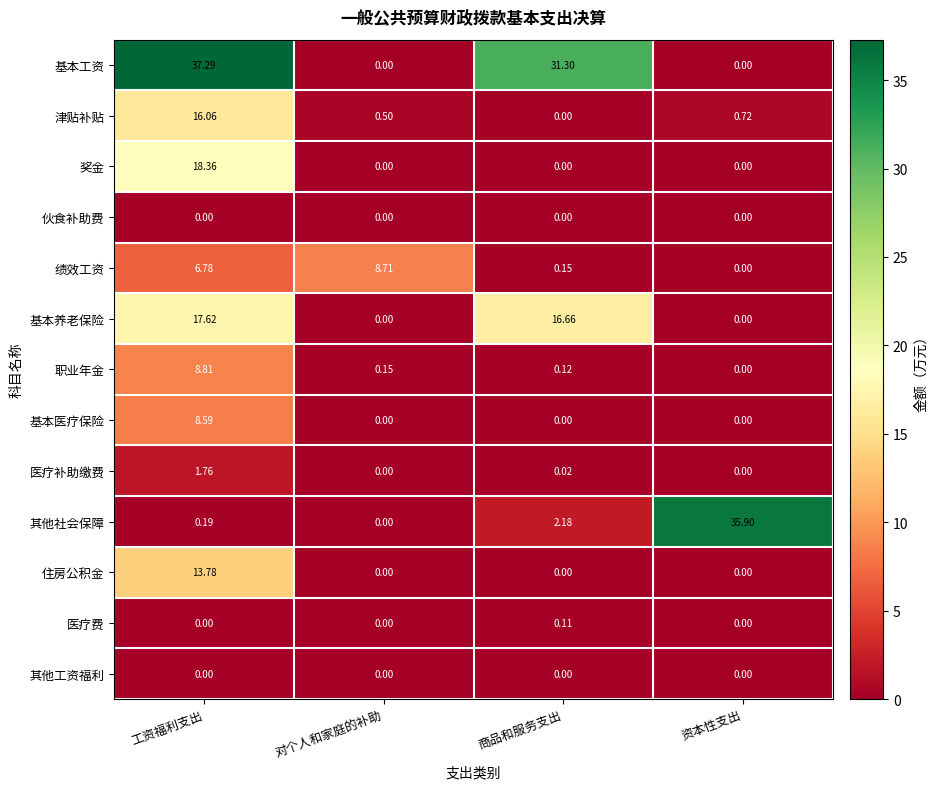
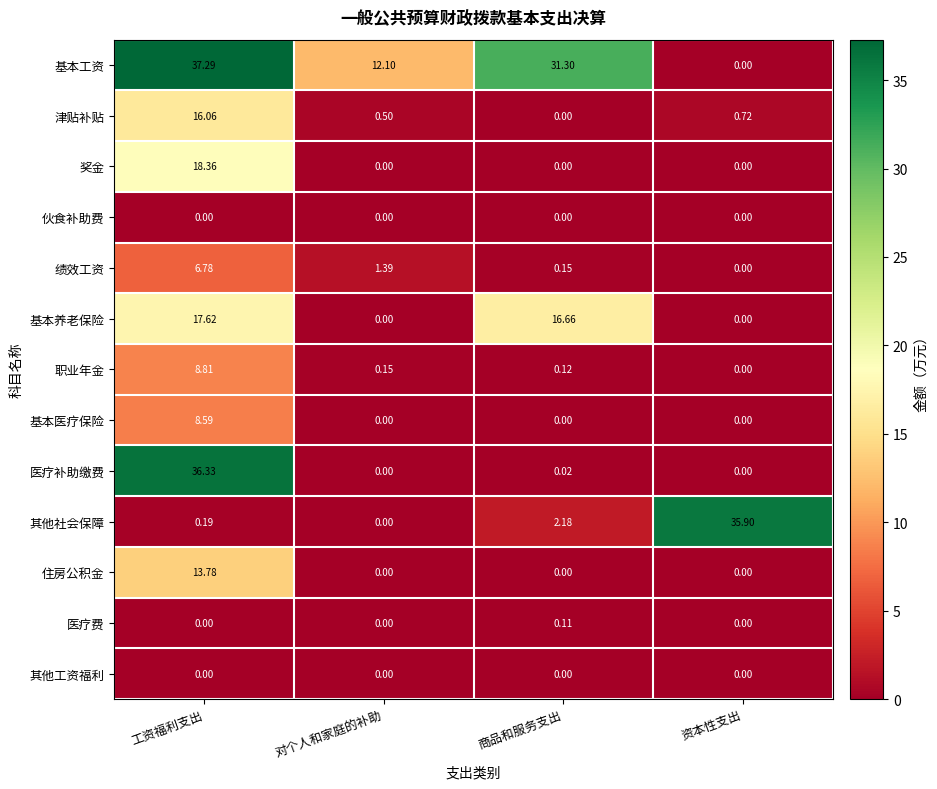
  {
    "基本工资": {
      "工资福利支出": 37.29,
-     "对个人和家庭的补助": 0.00,
+     "对个人和家庭的补助": 12.10,
      "商品和服务支出": 31.30,
      "资本性支出": 0.00
    },
    "津贴补贴": {
      "工资福利支出": 16.06,
      "对个人和家庭的补助": 0.50,
      "商品和服务支出": 0.00,
      "资本性支出": 0.72
    },
    "奖金": {
      "工资福利支出": 18.36,
      "对个人和家庭的补助": 0.00,
      "商品和服务支出": 0.00,
      "资本性支出": 0.00
    },
    "伙食补助费": {
      "工资福利支出": 0.00,
      "对个人和家庭的补助": 0.00,
      "商品和服务支出": 0.00,
      "资本性支出": 0.00
    },
    "绩效工资": {
      "工资福利支出": 6.78,
-     "对个人和家庭的补助": 8.71,
+     "对个人和家庭的补助": 1.39,
      "商品和服务支出": 0.15,
      "资本性支出": 0.00
    },
    "基本养老保险": {
      "工资福利支出": 17.62,
      "对个人和家庭的补助": 0.00,
      "商品和服务支出": 16.66,
      "资本性支出": 0.00
    },
    "职业年金": {
      "工资福利支出": 8.81,
      "对个人和家庭的补助": 0.15,
      "商品和服务支出": 0.12,
      "资本性支出": 0.00
    },
    "基本医疗保险": {
      "工资福利支出": 8.59,
      "对个人和家庭的补助": 0.00,
      "商品和服务支出": 0.00,
      "资本性支出": 0.00
    },
    "医疗补助缴费": {
-     "工资福利支出": 1.76,
+     "工资福利支出": 36.33,
      "对个人和家庭的补助": 0.00,
      "商品和服务支出": 0.02,
      "资本性支出": 0.00
    },
    "其他社会保障": {
      "工资福利支出": 0.19,
      "对个人和家庭的补助": 0.00,
      "商品和服务支出": 2.18,
      "资本性支出": 35.90
    },
    "住房公积金": {
      "工资福利支出": 13.78,
      "对个人和家庭的补助": 0.00,
      "商品和服务支出": 0.00,
      "资本性支出": 0.00
    },
    "医疗费": {
      "工资福利支出": 0.00,
      "对个人和家庭的补助": 0.00,
      "商品和服务支出": 0.11,
      "资本性支出": 0.00
    },
    "其他工资福利": {
      "工资福利支出": 0.00,
      "对个人和家庭的补助": 0.00,
      "商品和服务支出": 0.00,
      "资本性支出": 0.00
    }
  }
